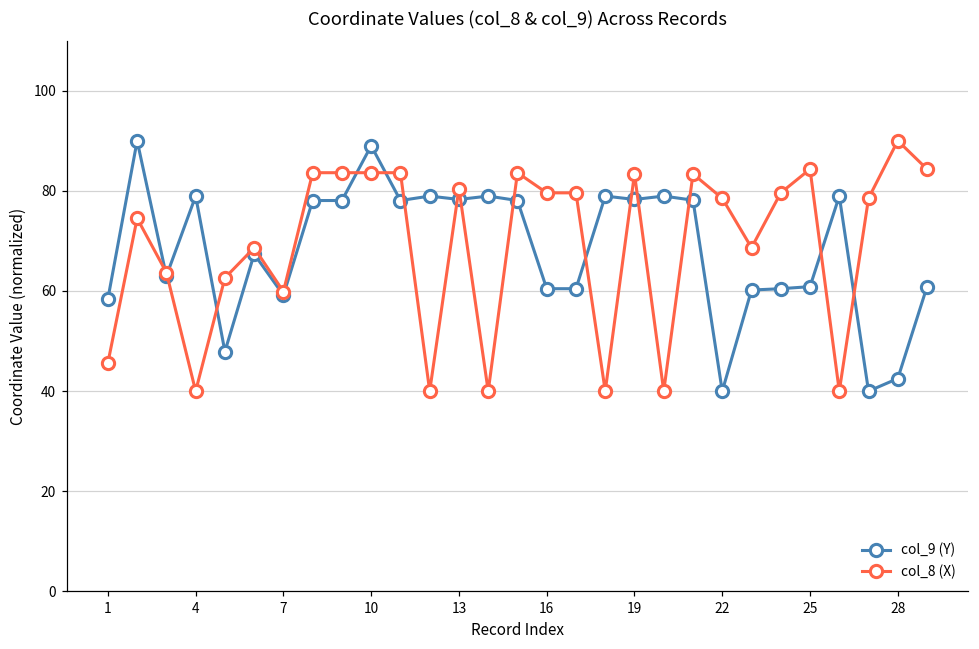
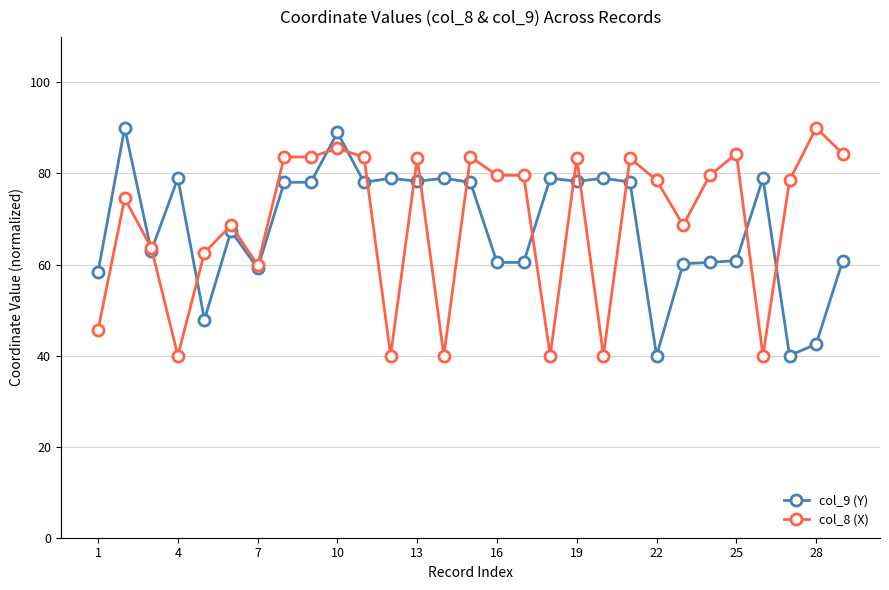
  {
    "col_9 (Y)": {
      "1": 58,
      "4": 79,
      "7": 59,
      "10": 89,
      "13": 78,
      "16": 60,
      "19": 78,
      "22": 40,
      "25": 61,
      "28": 43
    },
    "col_8 (X)": {
      "1": 46,
      "4": 40,
      "7": 60,
-     "10": 84,
-     "13": 80,
+     "10": 85,
+     "13": 83,
      "16": 80,
      "19": 83,
      "22": 79,
      "25": 84,
      "28": 90
    }
  }
